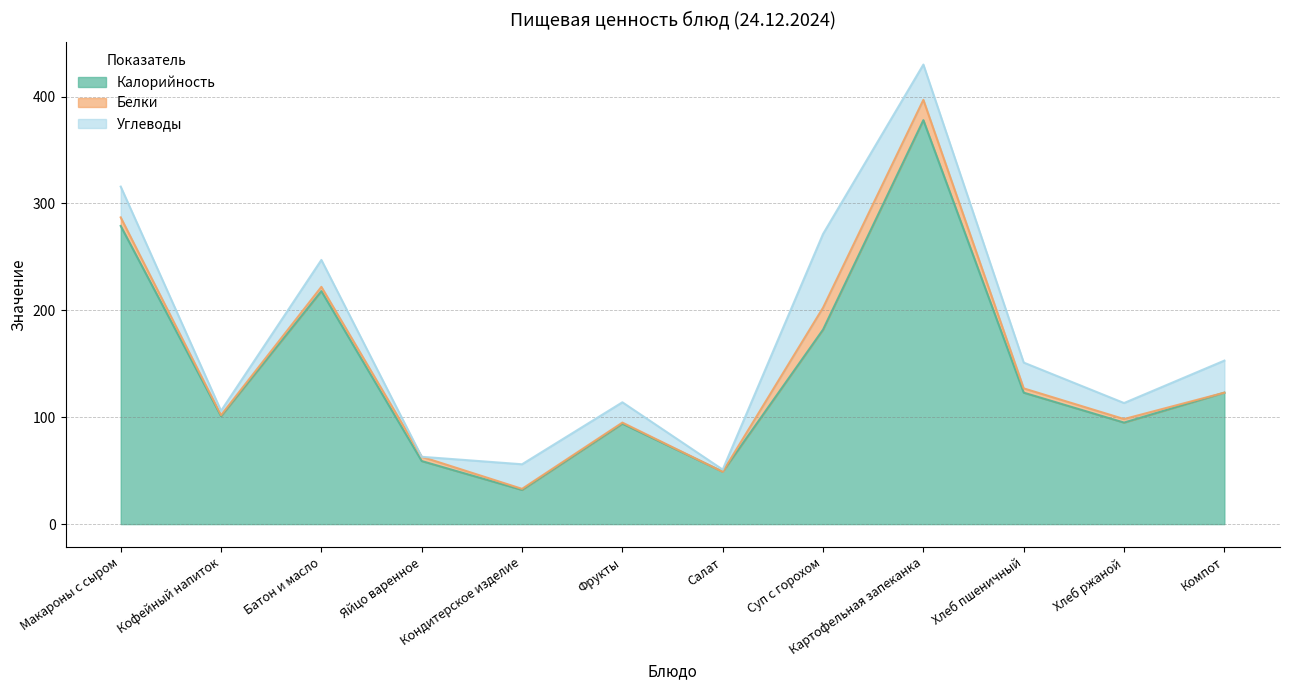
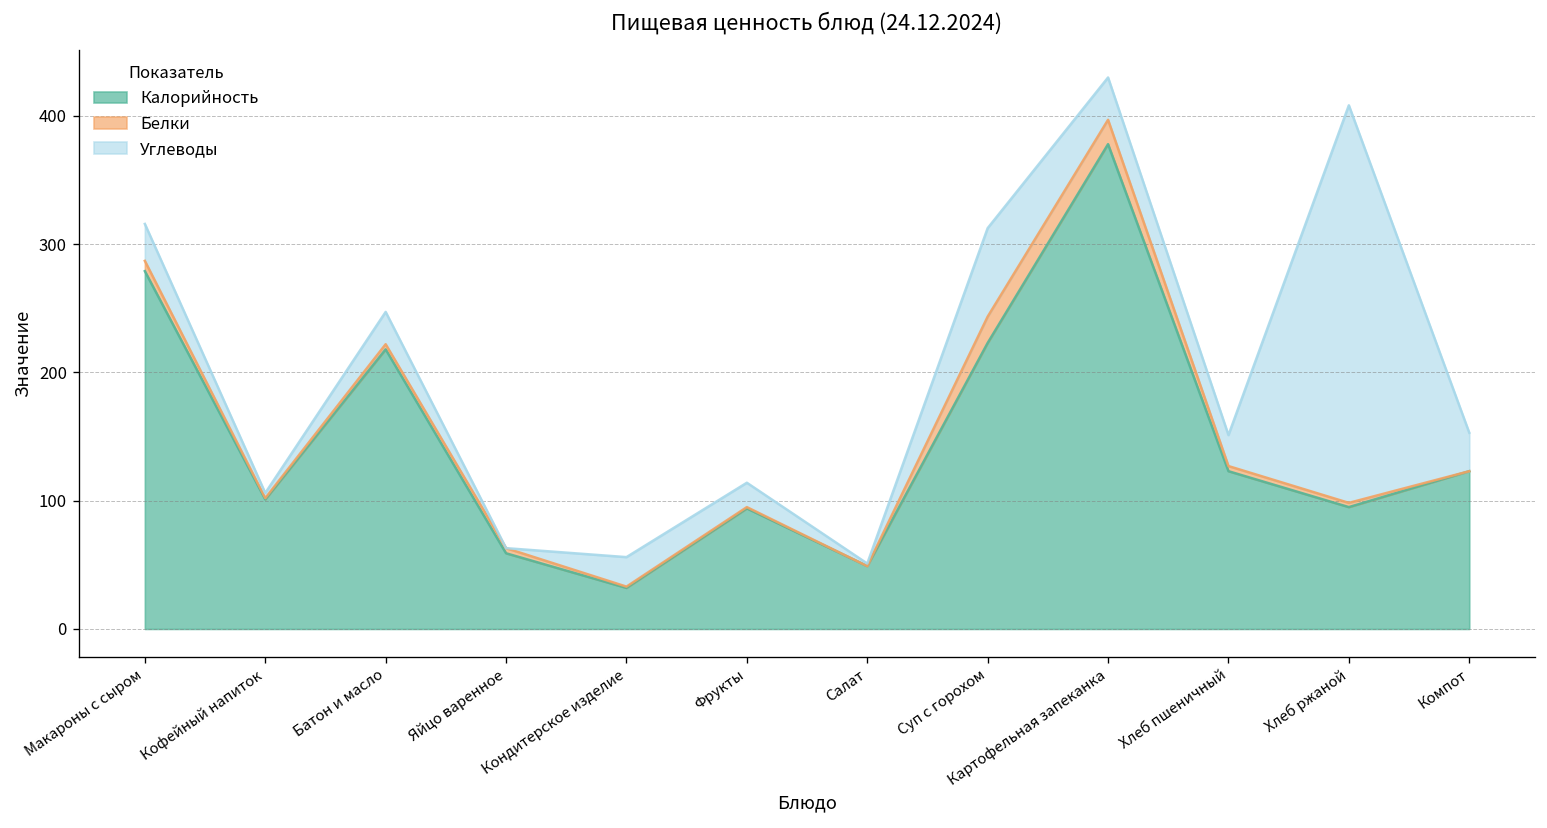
  {
    "Калорийность": {
      "Макароны с сыром": 279,
      "Батон и масло": 218,
      "Яйцо варенное": 59,
-     "Суп с горохом": 182,
+     "Суп с горохом": 223,
      "Картофельная запеканка": 378,
      "Хлеб пшеничный": 123,
      "Хлеб ржаной": 95
    },
    "Белки": {
      "Макароны с сыром": 8,
      "Батон и масло": 4,
      "Суп с горохом": 21,
      "Картофельная запеканка": 19,
      "Хлеб пшеничный": 4,
      "Хлеб ржаной": 3
    },
    "Углеводы": {
      "Макароны с сыром": 29,
      "Кофейный напиток": 4,
      "Батон и масло": 25,
      "Кондитерское изделие": 23,
      "Фрукты": 19,
      "Суп с горохом": 69,
      "Картофельная запеканка": 33,
      "Хлеб пшеничный": 24,
-     "Хлеб ржаной": 15,
+     "Хлеб ржаной": 310,
      "Компот": 30
    }
  }
